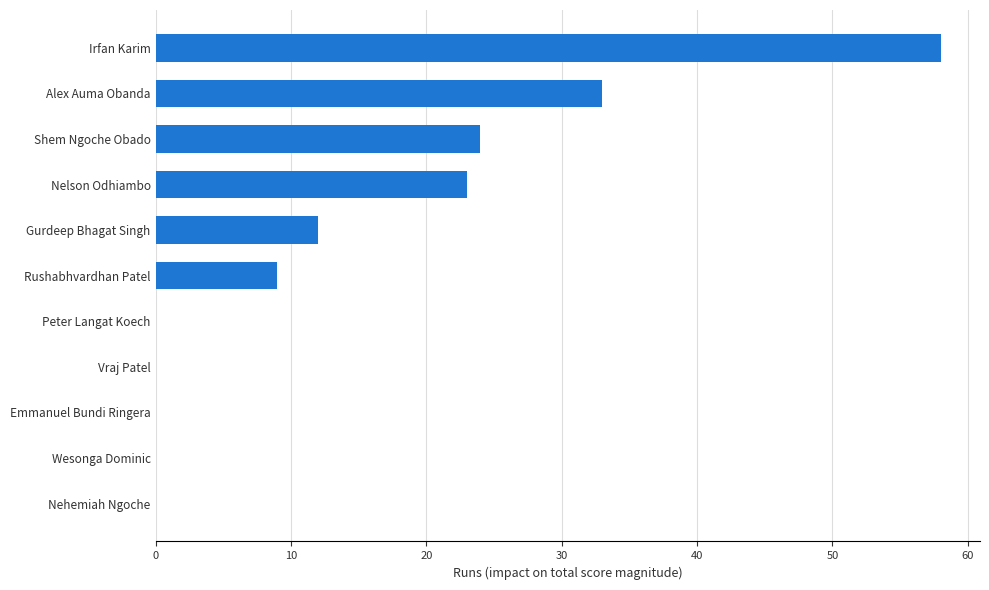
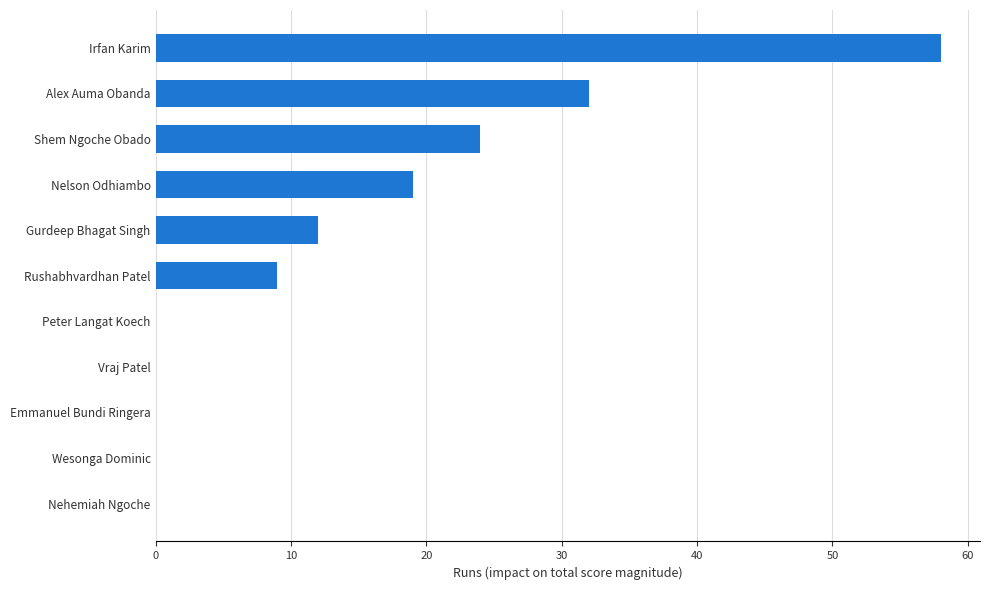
  {
    "Irfan Karim": 58,
-   "Alex Auma Obanda": 33,
+   "Alex Auma Obanda": 32,
    "Shem Ngoche Obado": 24,
-   "Nelson Odhiambo": 23,
+   "Nelson Odhiambo": 19,
    "Gurdeep Bhagat Singh": 12,
    "Rushabhvardhan Patel": 9,
    "Peter Langat Koech": 0,
    "Vraj Patel": 0,
    "Emmanuel Bundi Ringera": 0,
    "Wesonga Dominic": 0,
    "Nehemiah Ngoche": 0
  }
